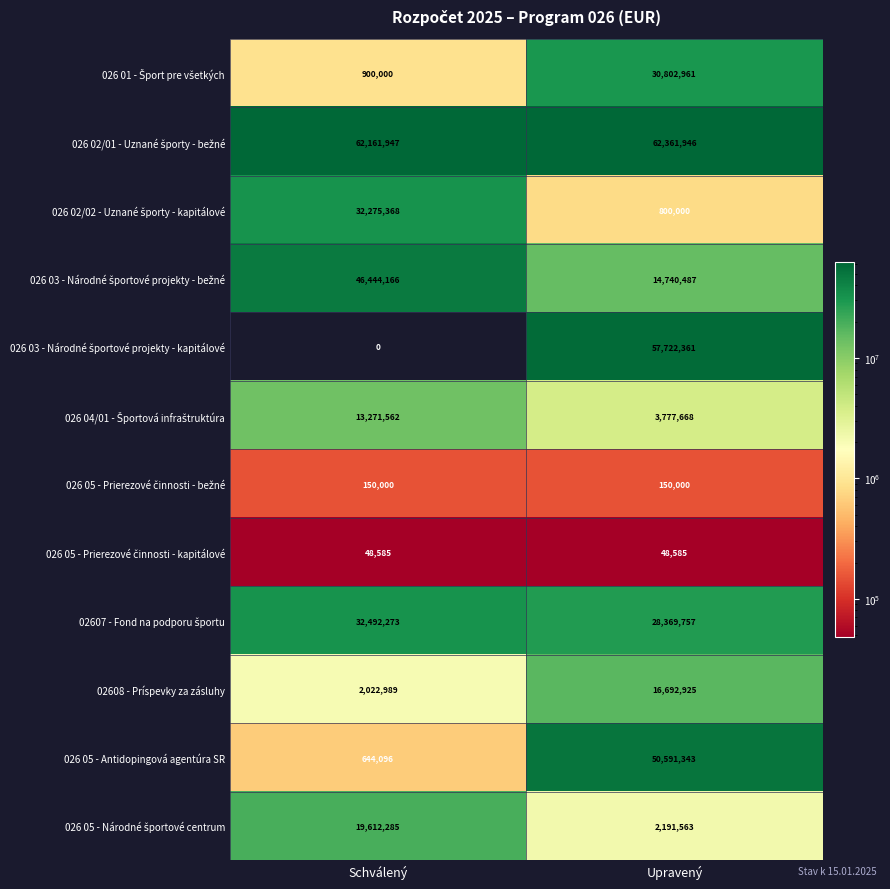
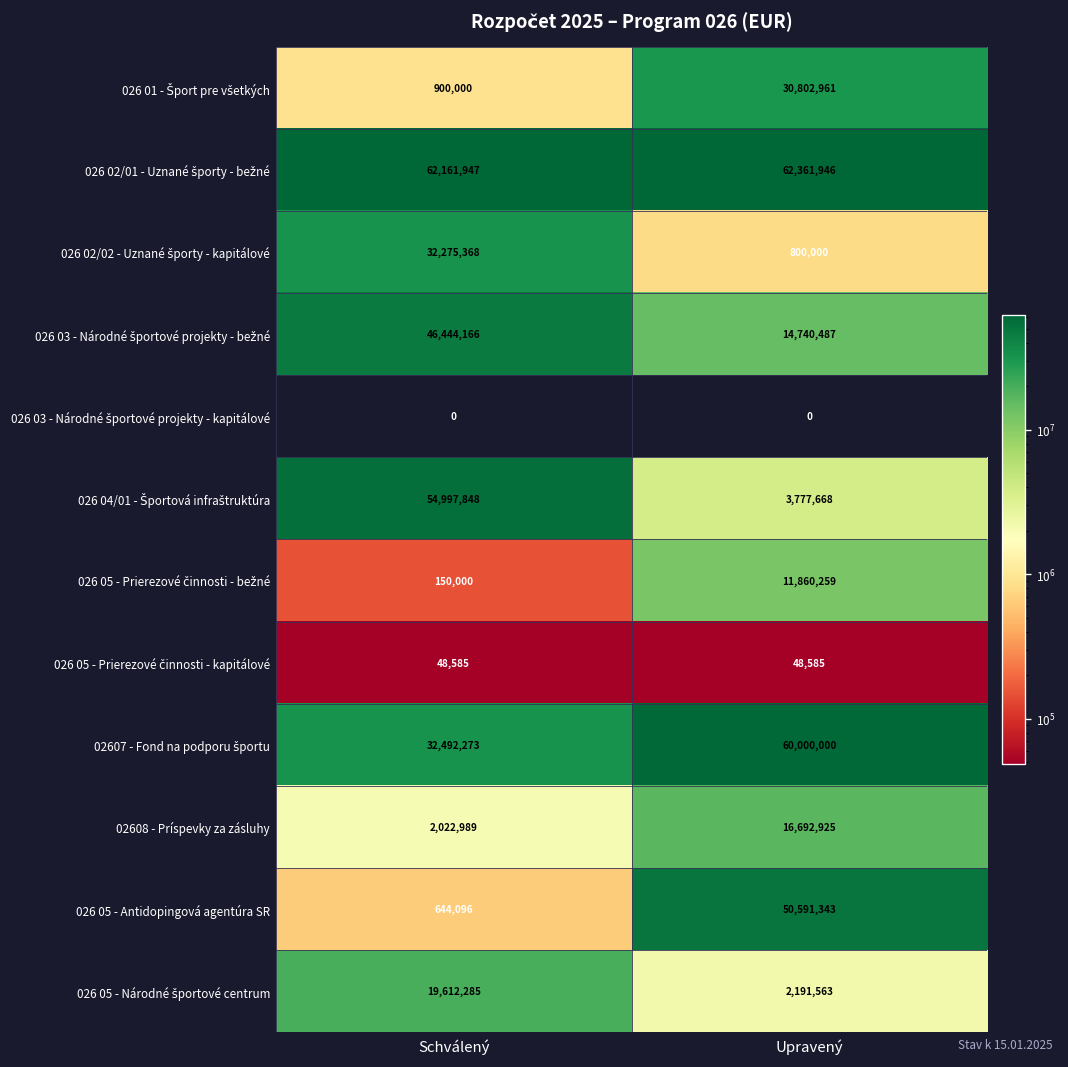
  {
    "026 01 - Šport pre všetkých": {
      "Schválený": "900,000",
      "Upravený": "30,802,961"
    },
    "026 02/01 - Uznané športy - bežné": {
      "Schválený": "62,161,947",
      "Upravený": "62,361,946"
    },
    "026 02/02 - Uznané športy - kapitálové": {
      "Schválený": "32,275,368",
      "Upravený": "800,000"
    },
    "026 03 - Národné športové projekty - bežné": {
      "Schválený": "46,444,166",
      "Upravený": "14,740,487"
    },
    "026 03 - Národné športové projekty - kapitálové": {
      "Schválený": "0",
-     "Upravený": "57,722,361"
+     "Upravený": "0"
    },
    "026 04/01 - Športová infraštruktúra": {
-     "Schválený": "13,271,562",
+     "Schválený": "54,997,848",
      "Upravený": "3,777,668"
    },
    "026 05 - Prierezové činnosti - bežné": {
      "Schválený": "150,000",
-     "Upravený": "150,000"
+     "Upravený": "11,860,259"
    },
    "026 05 - Prierezové činnosti - kapitálové": {
      "Schválený": "48,585",
      "Upravený": "48,585"
    },
    "02607 - Fond na podporu športu": {
      "Schválený": "32,492,273",
-     "Upravený": "28,369,757"
+     "Upravený": "60,000,000"
    },
    "02608 - Príspevky za zásluhy": {
      "Schválený": "2,022,989",
      "Upravený": "16,692,925"
    },
    "026 05 - Antidopingová agentúra SR": {
      "Schválený": "644,096",
      "Upravený": "50,591,343"
    },
    "026 05 - Národné športové centrum": {
      "Schválený": "19,612,285",
      "Upravený": "2,191,563"
    }
  }
